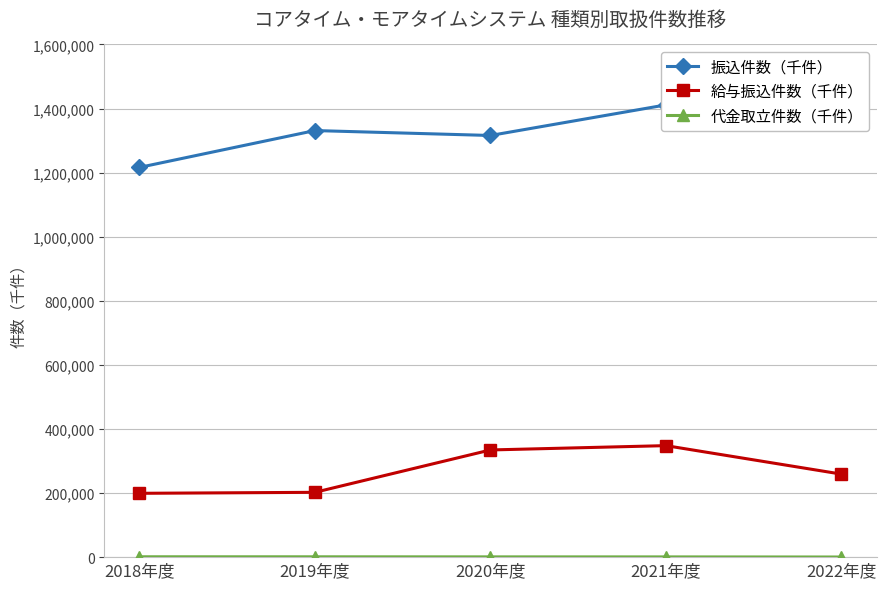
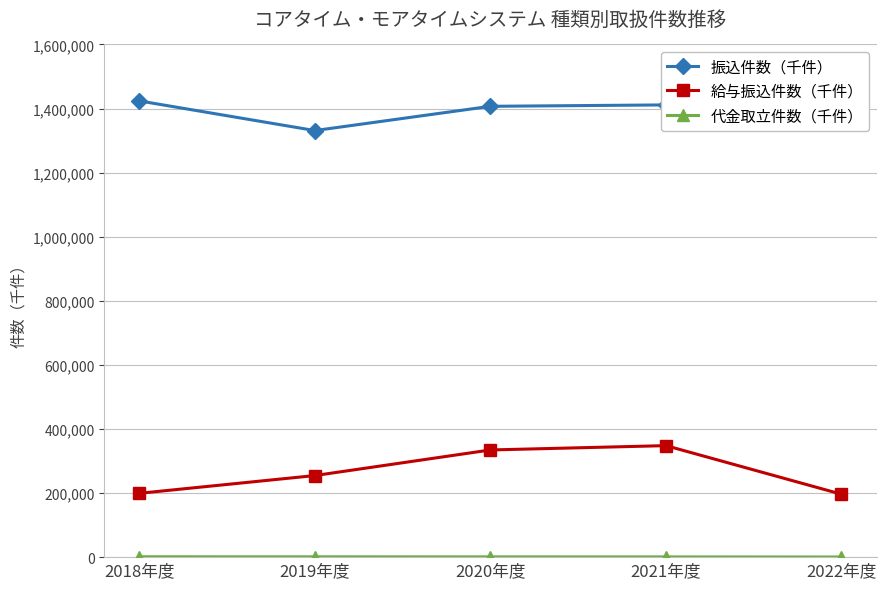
  {
    "振込件数（千件）": {
-     "2018年度": "1,220,000",
+     "2018年度": "1,420,000",
      "2019年度": "1,330,000",
-     "2020年度": "1,320,000"
+     "2020年度": "1,410,000"
    },
    "給与振込件数（千件）": {
      "2018年度": "200,000",
-     "2019年度": "200,000",
+     "2019年度": "250,000",
      "2020年度": "330,000",
      "2021年度": "350,000",
-     "2022年度": "260,000"
+     "2022年度": "200,000"
    },
    "代金取立件数（千件）": {
      "2018年度": "0",
      "2019年度": "0",
      "2020年度": "0",
      "2021年度": "0",
      "2022年度": "0"
    }
  }
